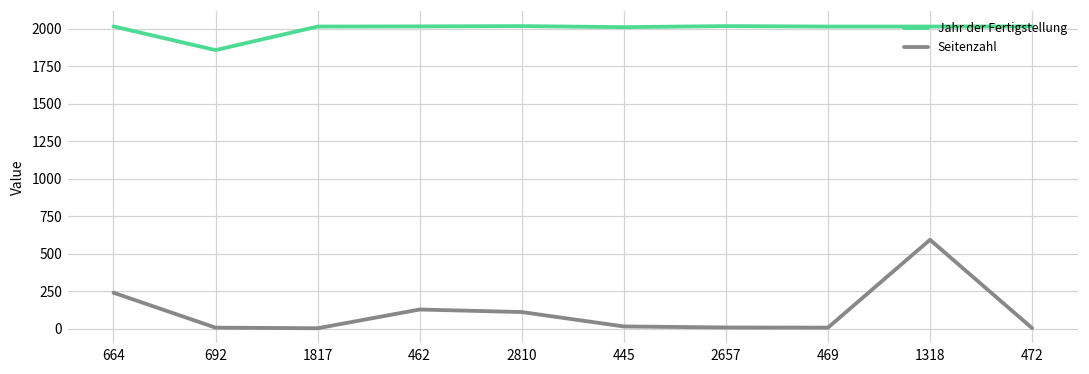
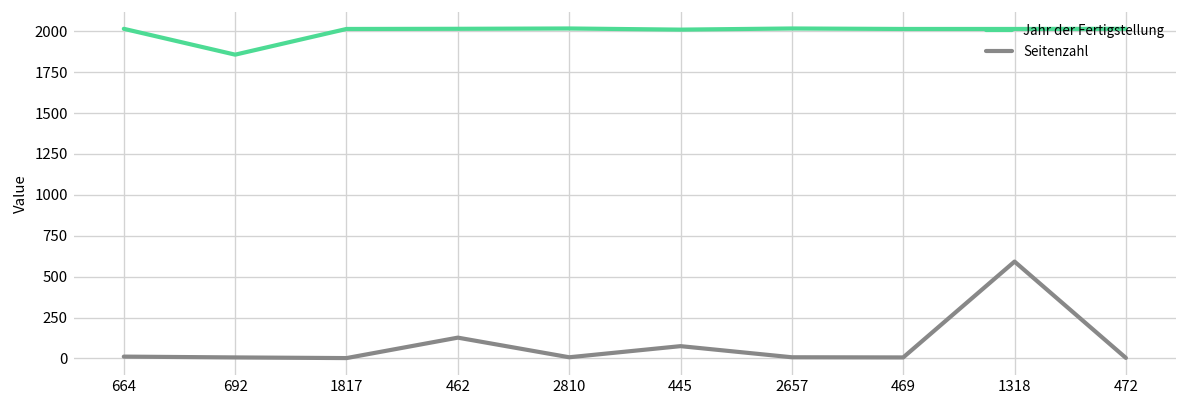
  {
    "Jahr der Fertigstellung": {
      "664": 2020,
      "692": 1860,
      "1817": 2010,
      "462": 2020,
      "2810": 2020,
      "445": 2010,
      "2657": 2020,
      "469": 2010,
      "1318": 2010,
      "472": 2020
    },
    "Seitenzahl": {
-     "664": 240,
+     "664": 10,
      "692": 10,
      "1817": 0,
      "462": 130,
-     "2810": 110,
-     "445": 10,
+     "2810": 10,
+     "445": 80,
      "2657": 10,
      "469": 10,
      "1318": 590,
      "472": 0
    }
  }
